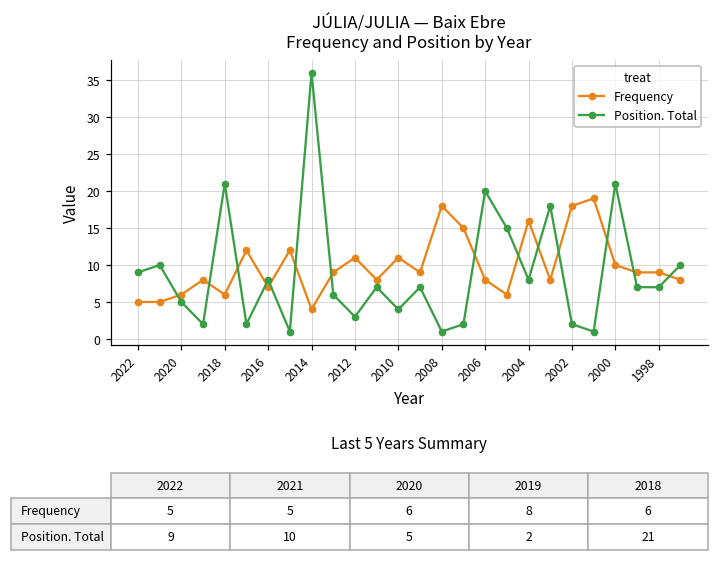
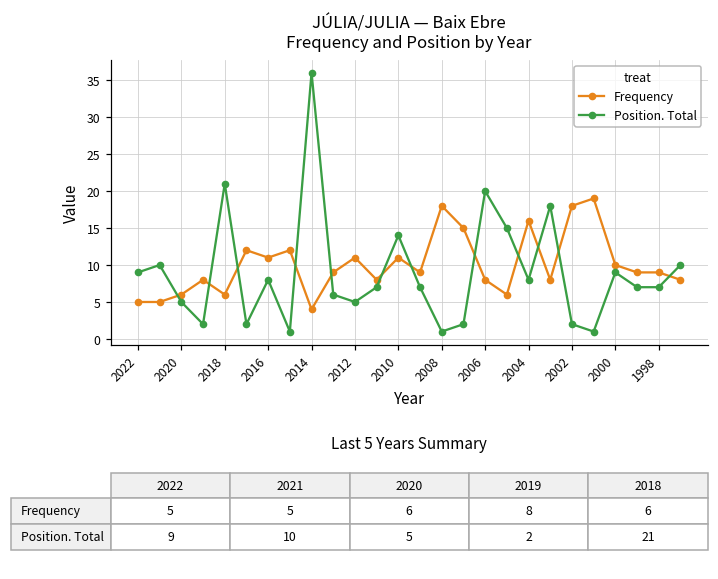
  {
    "Frequency": {
      "2022": 5,
      "2020": 6,
      "2018": 6,
-     "2016": 7,
+     "2016": 11,
      "2014": 4,
      "2012": 11,
      "2010": 11,
      "2008": 18,
      "2006": 8,
      "2004": 16,
      "2002": 18,
      "2000": 10,
      "1998": 9
    },
    "Position. Total": {
      "2022": 9,
      "2020": 5,
      "2018": 21,
      "2016": 8,
      "2014": 36,
-     "2012": 3,
-     "2010": 4,
+     "2012": 5,
+     "2010": 14,
      "2008": 1,
      "2006": 20,
      "2004": 8,
      "2002": 2,
-     "2000": 21,
+     "2000": 9,
      "1998": 7
    }
  }
